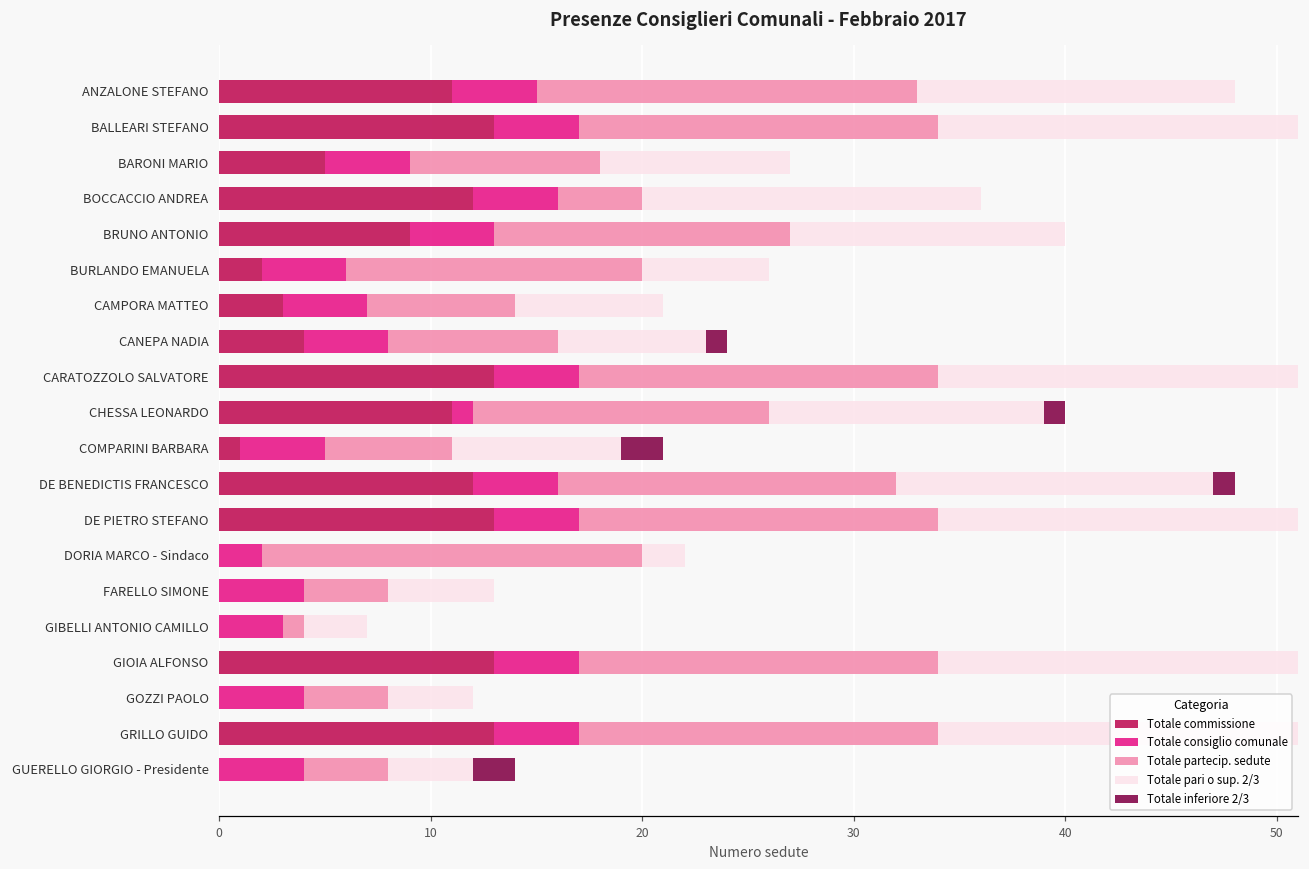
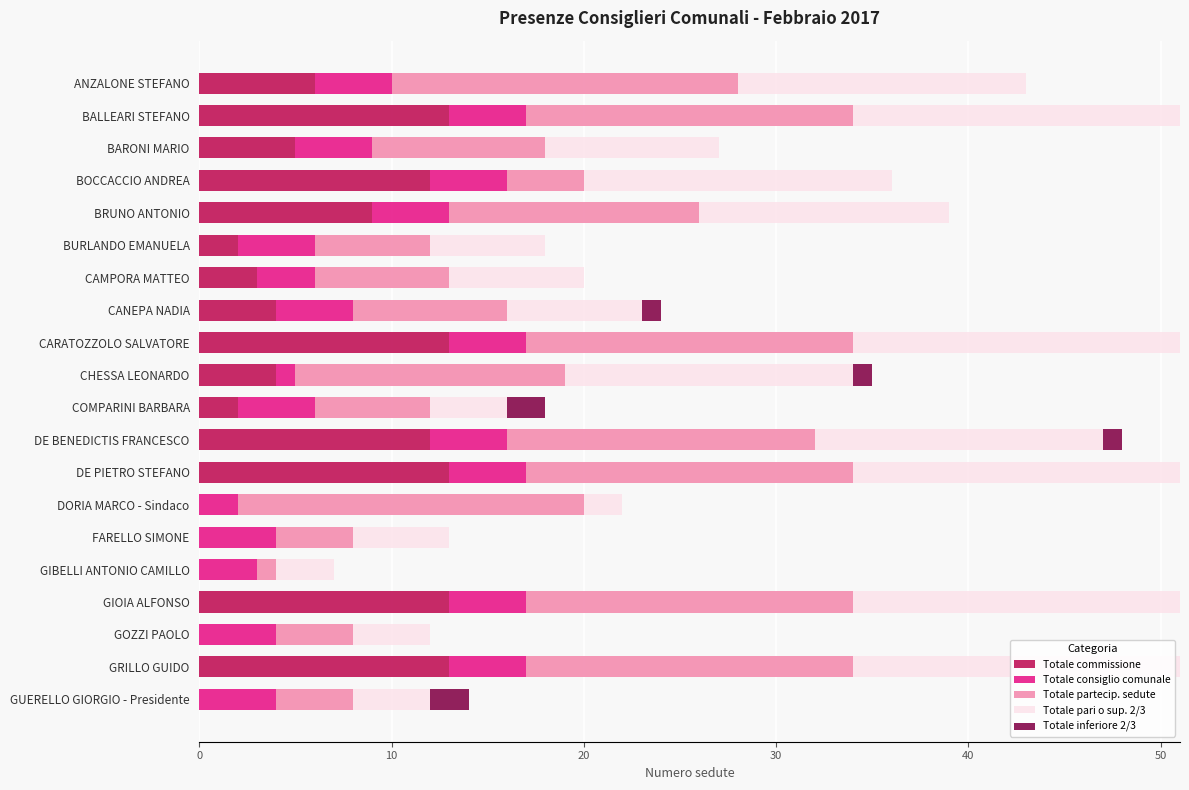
  {
    "Totale commissione": {
-     "ANZALONE STEFANO": 11,
+     "ANZALONE STEFANO": 6,
      "BALLEARI STEFANO": 13,
      "BARONI MARIO": 5,
      "BOCCACCIO ANDREA": 12,
      "BRUNO ANTONIO": 9,
      "BURLANDO EMANUELA": 2,
      "CAMPORA MATTEO": 3,
      "CANEPA NADIA": 4,
      "CARATOZZOLO SALVATORE": 13,
-     "CHESSA LEONARDO": 11,
-     "COMPARINI BARBARA": 1,
+     "CHESSA LEONARDO": 4,
+     "COMPARINI BARBARA": 2,
      "DE BENEDICTIS FRANCESCO": 12,
      "DE PIETRO STEFANO": 13,
      "DORIA MARCO - Sindaco": 0,
      "FARELLO SIMONE": 0,
      "GIBELLI ANTONIO CAMILLO": 0,
      "GIOIA ALFONSO": 13,
      "GOZZI PAOLO": 0,
      "GRILLO GUIDO": 13,
      "GUERELLO GIORGIO - Presidente": 0
    },
    "Totale consiglio comunale": {
      "ANZALONE STEFANO": 4,
      "BALLEARI STEFANO": 4,
      "BARONI MARIO": 4,
      "BOCCACCIO ANDREA": 4,
      "BRUNO ANTONIO": 4,
      "BURLANDO EMANUELA": 4,
-     "CAMPORA MATTEO": 4,
+     "CAMPORA MATTEO": 3,
      "CANEPA NADIA": 4,
      "CARATOZZOLO SALVATORE": 4,
      "CHESSA LEONARDO": 1,
      "COMPARINI BARBARA": 4,
      "DE BENEDICTIS FRANCESCO": 4,
      "DE PIETRO STEFANO": 4,
      "DORIA MARCO - Sindaco": 2,
      "FARELLO SIMONE": 4,
      "GIBELLI ANTONIO CAMILLO": 3,
      "GIOIA ALFONSO": 4,
      "GOZZI PAOLO": 4,
      "GRILLO GUIDO": 4,
      "GUERELLO GIORGIO - Presidente": 4
    },
    "Totale partecip. sedute": {
      "ANZALONE STEFANO": 18,
      "BALLEARI STEFANO": 17,
      "BARONI MARIO": 9,
      "BOCCACCIO ANDREA": 4,
-     "BRUNO ANTONIO": 14,
-     "BURLANDO EMANUELA": 14,
+     "BRUNO ANTONIO": 13,
+     "BURLANDO EMANUELA": 6,
      "CAMPORA MATTEO": 7,
      "CANEPA NADIA": 8,
      "CARATOZZOLO SALVATORE": 17,
      "CHESSA LEONARDO": 14,
      "COMPARINI BARBARA": 6,
      "DE BENEDICTIS FRANCESCO": 16,
      "DE PIETRO STEFANO": 17,
      "DORIA MARCO - Sindaco": 18,
      "FARELLO SIMONE": 4,
      "GIBELLI ANTONIO CAMILLO": 1,
      "GIOIA ALFONSO": 17,
      "GOZZI PAOLO": 4,
      "GRILLO GUIDO": 17,
      "GUERELLO GIORGIO - Presidente": 4
    },
    "Totale pari o sup. 2/3": {
      "ANZALONE STEFANO": 15,
      "BALLEARI STEFANO": 17,
      "BARONI MARIO": 9,
      "BOCCACCIO ANDREA": 16,
      "BRUNO ANTONIO": 13,
      "BURLANDO EMANUELA": 6,
      "CAMPORA MATTEO": 7,
      "CANEPA NADIA": 7,
      "CARATOZZOLO SALVATORE": 17,
-     "CHESSA LEONARDO": 13,
-     "COMPARINI BARBARA": 8,
+     "CHESSA LEONARDO": 15,
+     "COMPARINI BARBARA": 4,
      "DE BENEDICTIS FRANCESCO": 15,
      "DE PIETRO STEFANO": 17,
      "DORIA MARCO - Sindaco": 2,
      "FARELLO SIMONE": 5,
      "GIBELLI ANTONIO CAMILLO": 3,
      "GIOIA ALFONSO": 17,
      "GOZZI PAOLO": 4,
      "GRILLO GUIDO": 17,
      "GUERELLO GIORGIO - Presidente": 4
    },
    "Totale inferiore 2/3": {
      "ANZALONE STEFANO": 0,
      "BALLEARI STEFANO": 0,
      "BARONI MARIO": 0,
      "BOCCACCIO ANDREA": 0,
      "BRUNO ANTONIO": 0,
      "BURLANDO EMANUELA": 0,
      "CAMPORA MATTEO": 0,
      "CANEPA NADIA": 1,
      "CARATOZZOLO SALVATORE": 0,
      "CHESSA LEONARDO": 1,
      "COMPARINI BARBARA": 2,
      "DE BENEDICTIS FRANCESCO": 1,
      "DE PIETRO STEFANO": 0,
      "DORIA MARCO - Sindaco": 0,
      "FARELLO SIMONE": 0,
      "GIBELLI ANTONIO CAMILLO": 0,
      "GIOIA ALFONSO": 0,
      "GOZZI PAOLO": 0,
      "GRILLO GUIDO": 0,
      "GUERELLO GIORGIO - Presidente": 2
    }
  }
